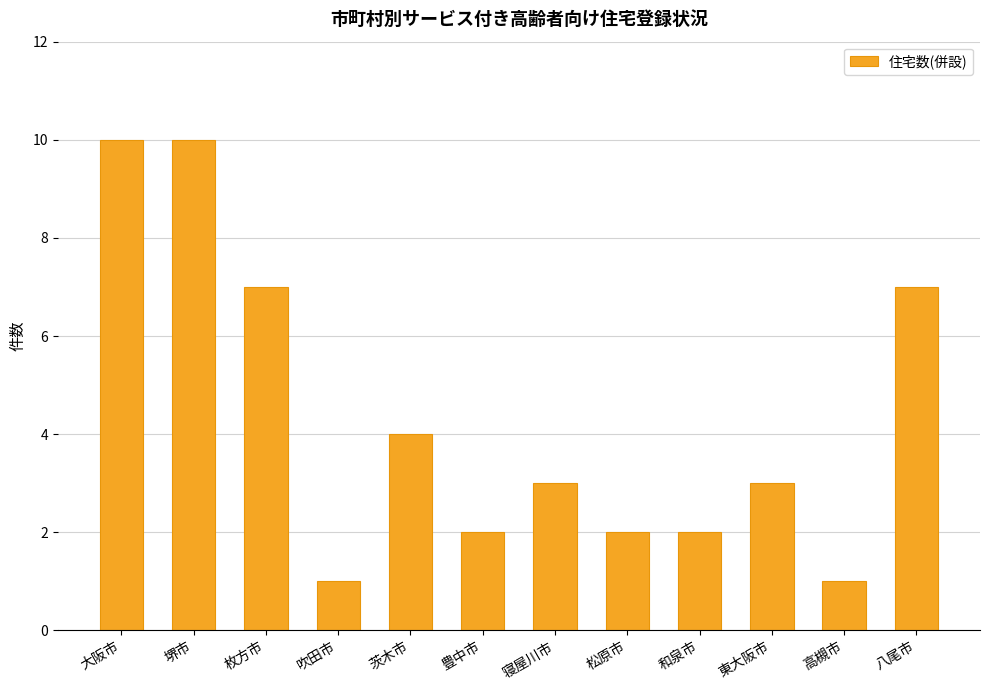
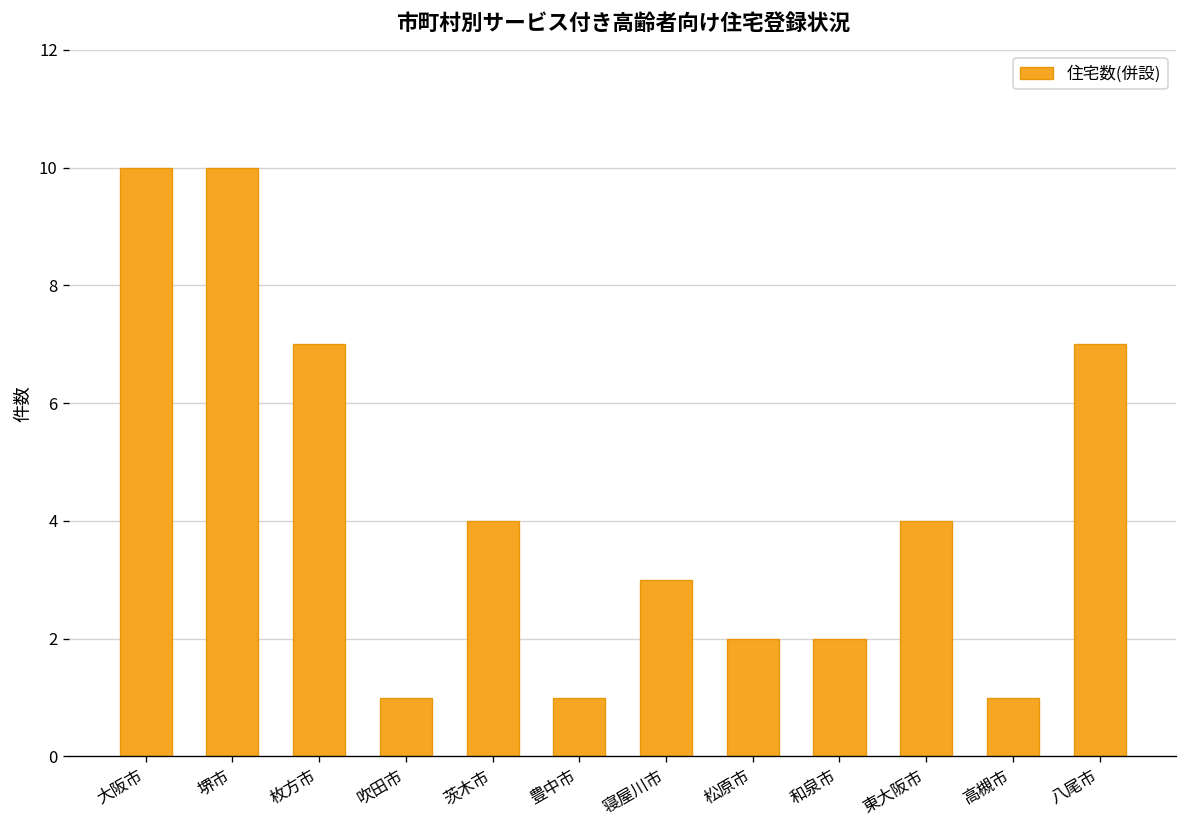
  {
    "大阪市": 10,
    "堺市": 10,
    "枚方市": 7,
    "吹田市": 1,
    "茨木市": 4,
-   "豊中市": 2,
+   "豊中市": 1,
    "寝屋川市": 3,
    "松原市": 2,
    "和泉市": 2,
-   "東大阪市": 3,
+   "東大阪市": 4,
    "高槻市": 1,
    "八尾市": 7
  }
